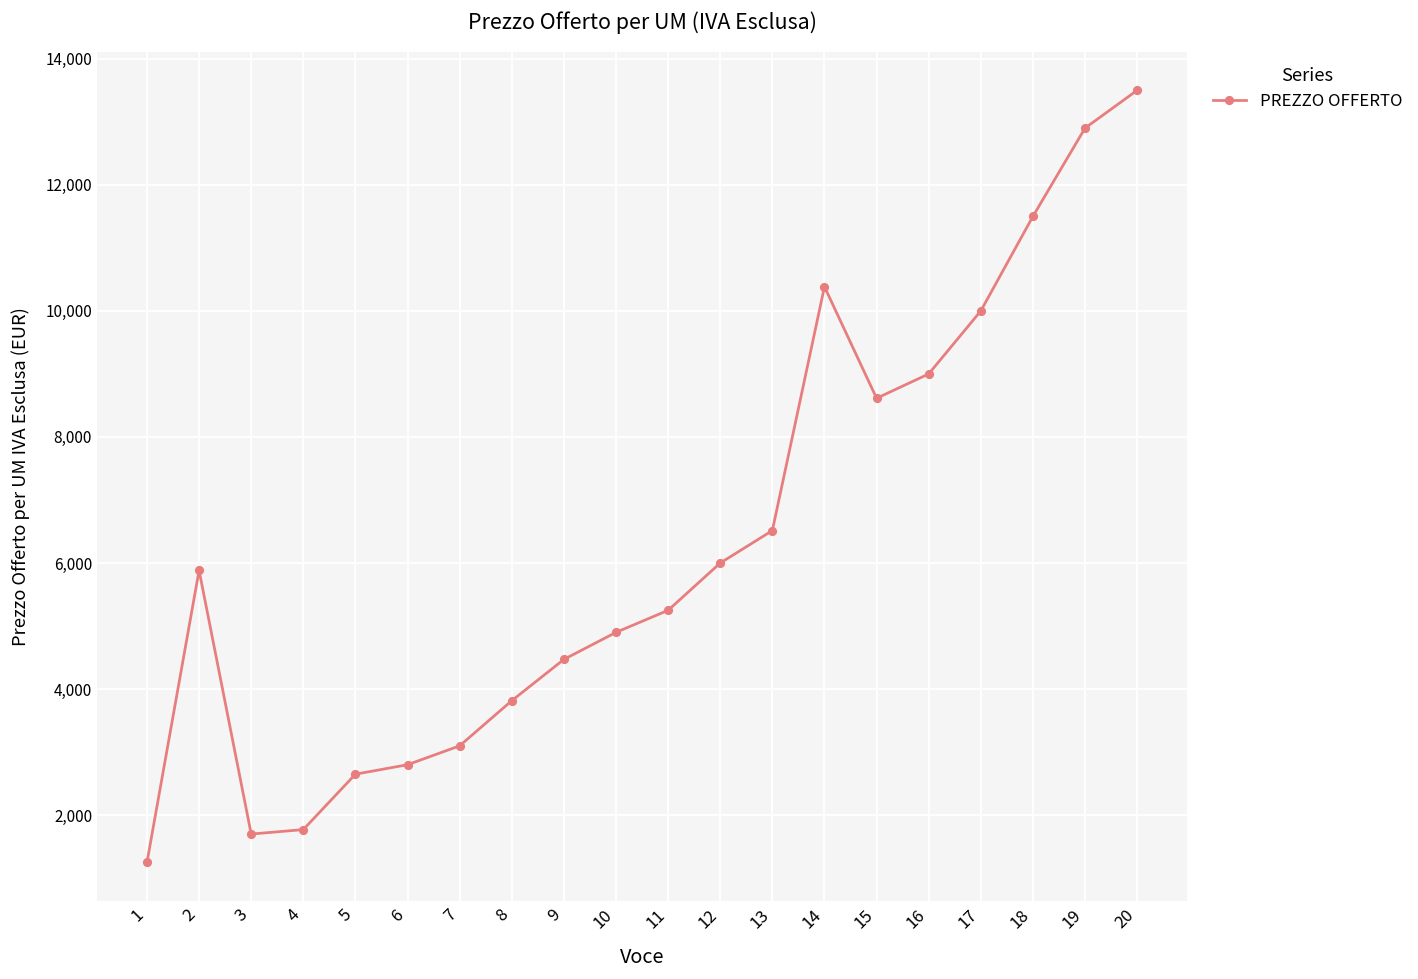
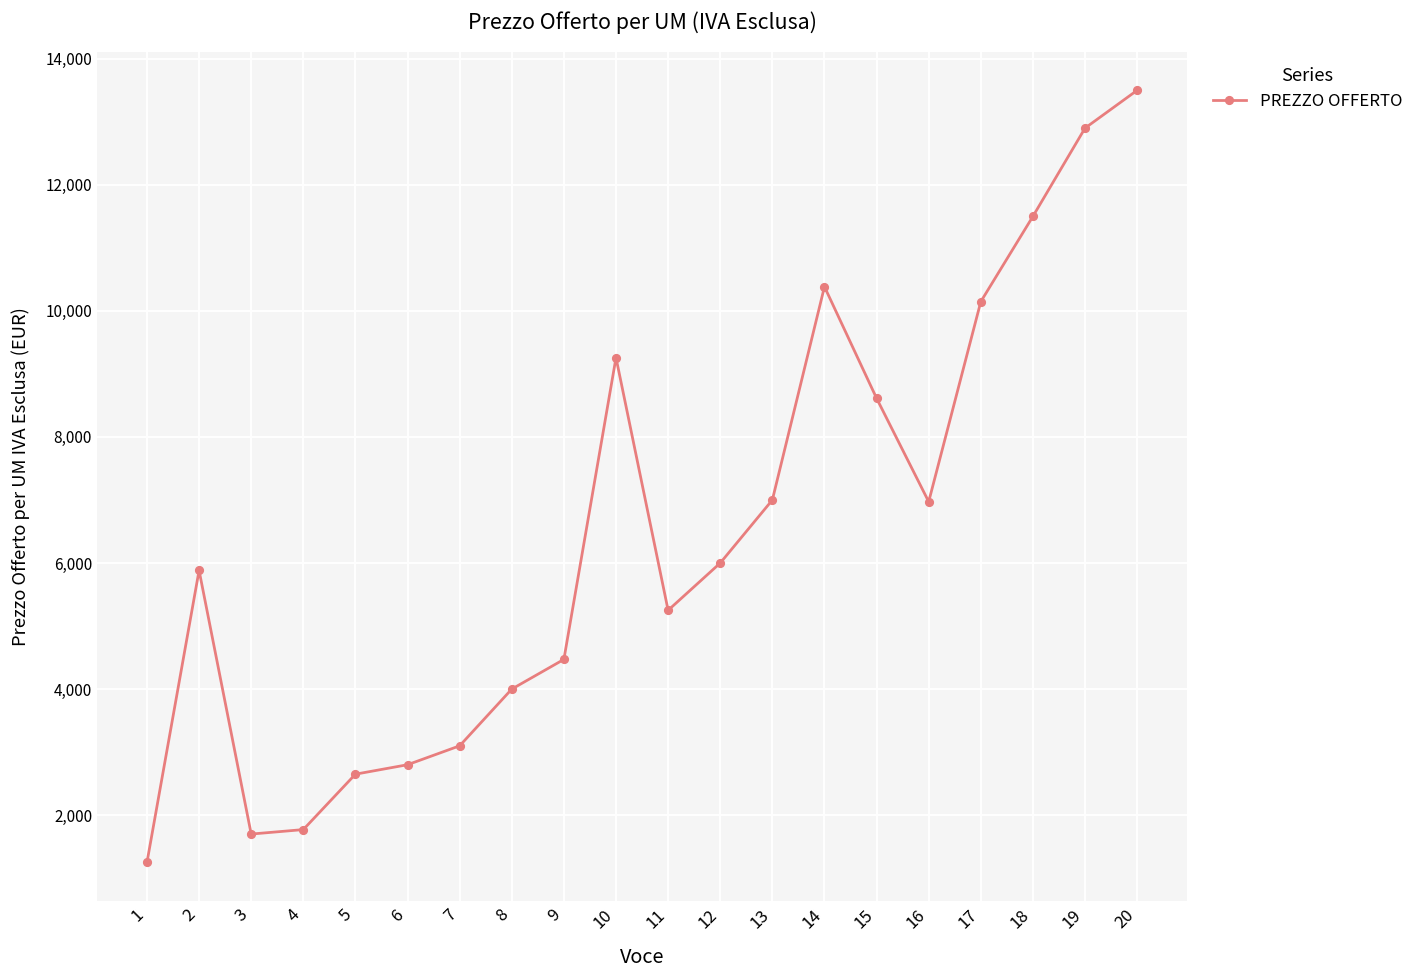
  {
    "1": "1,300",
    "2": "5,900",
    "3": "1,700",
    "4": "1,800",
    "5": "2,700",
    "6": "2,800",
    "7": "3,100",
-   "8": "3,800",
+   "8": "4,000",
    "9": "4,500",
-   "10": "4,900",
+   "10": "9,300",
    "11": "5,300",
    "12": "6,000",
-   "13": "6,500",
+   "13": "7,000",
    "14": "10,400",
    "15": "8,600",
-   "16": "9,000",
-   "17": "10,000",
+   "16": "7,000",
+   "17": "10,100",
    "18": "11,500",
    "19": "12,900",
    "20": "13,500"
  }
